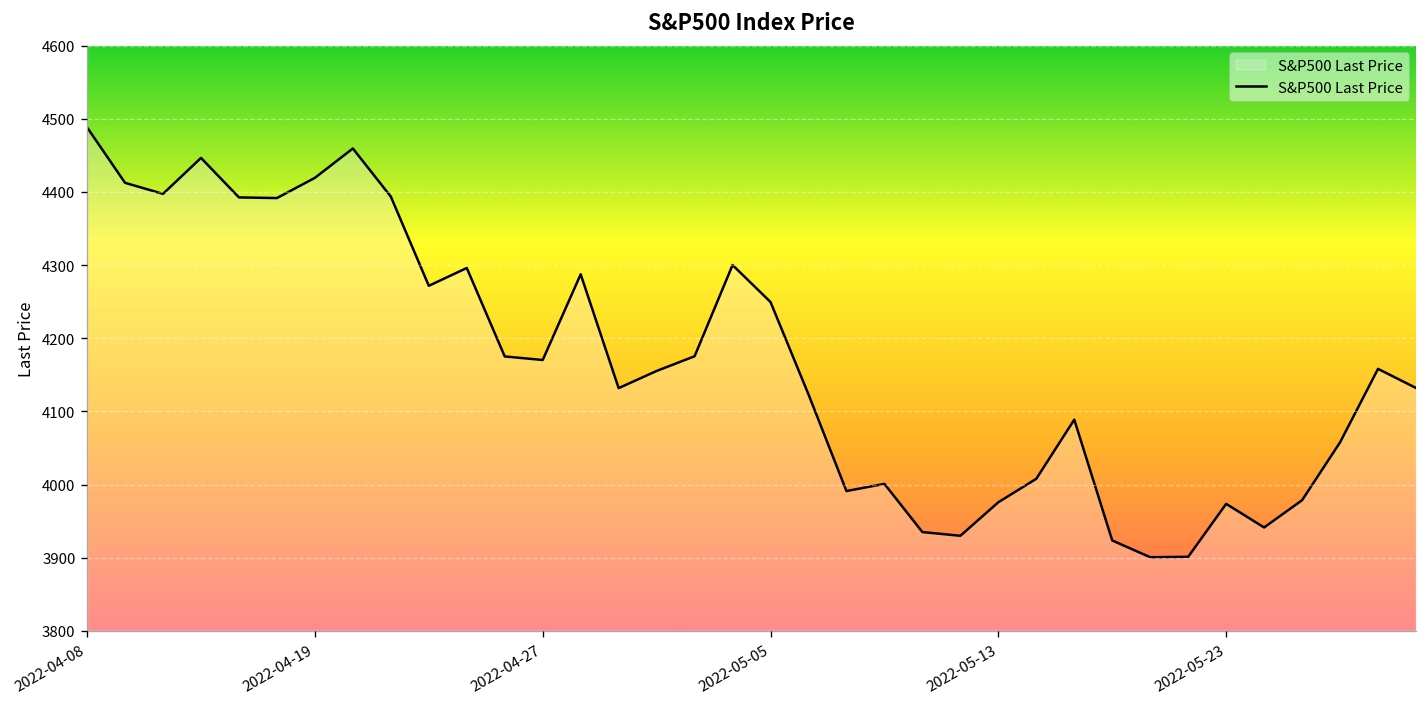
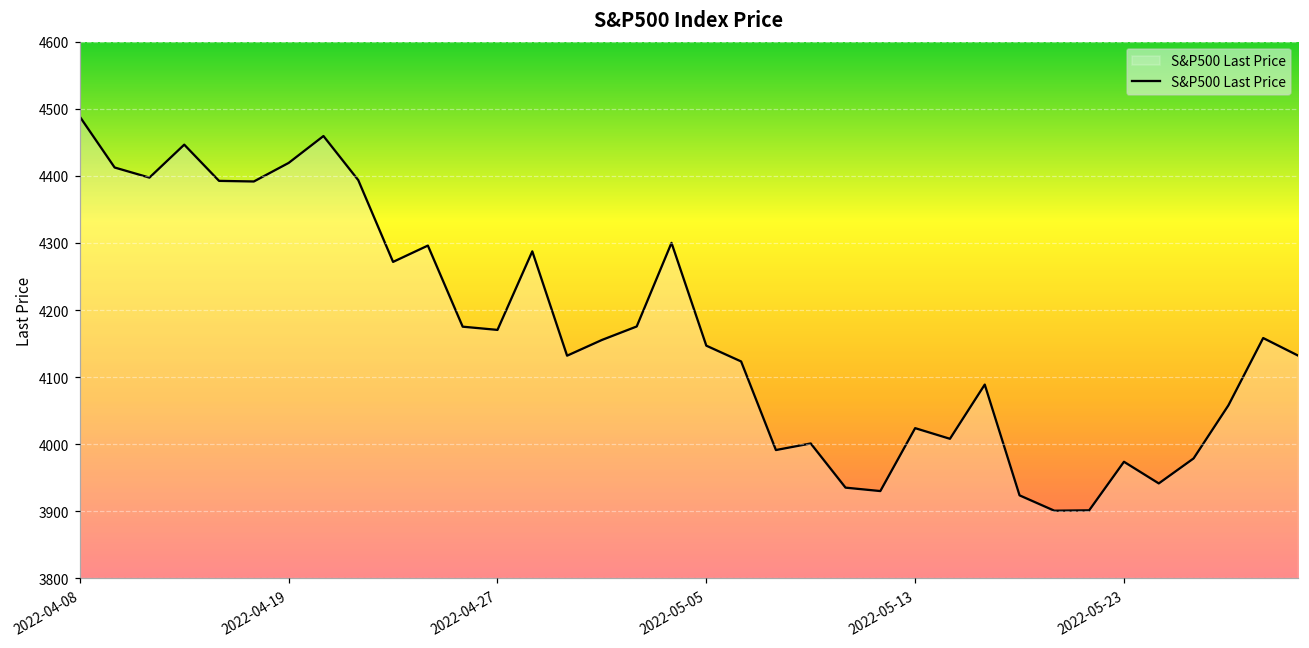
  {
    "2022-04-08": 4490,
    "2022-04-19": 4420,
    "2022-04-27": 4170,
-   "2022-05-05": 4250,
-   "2022-05-13": 3980,
+   "2022-05-05": 4150,
+   "2022-05-13": 4020,
    "2022-05-23": 3970
  }
